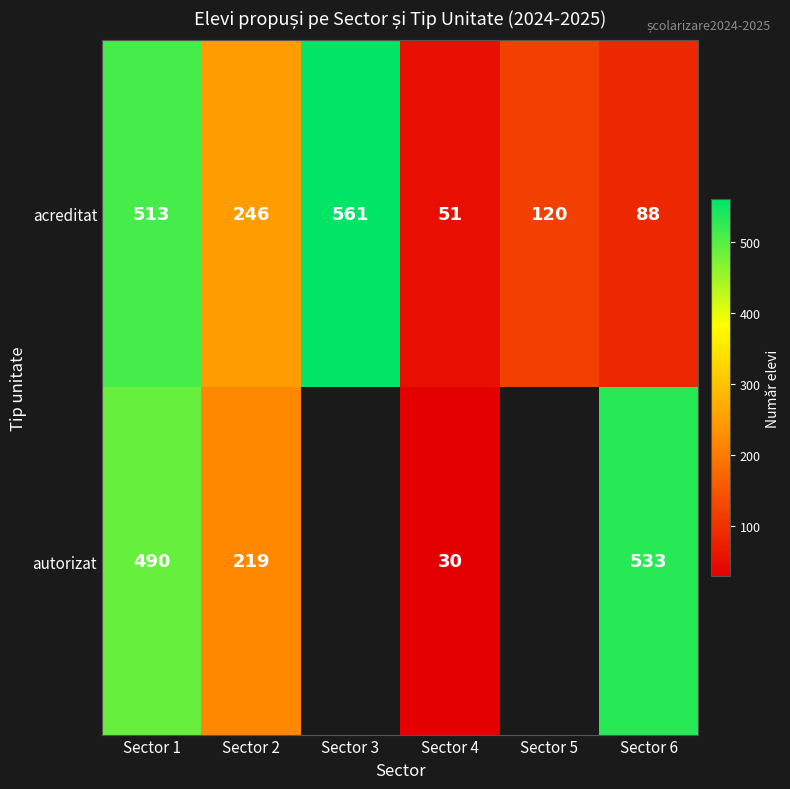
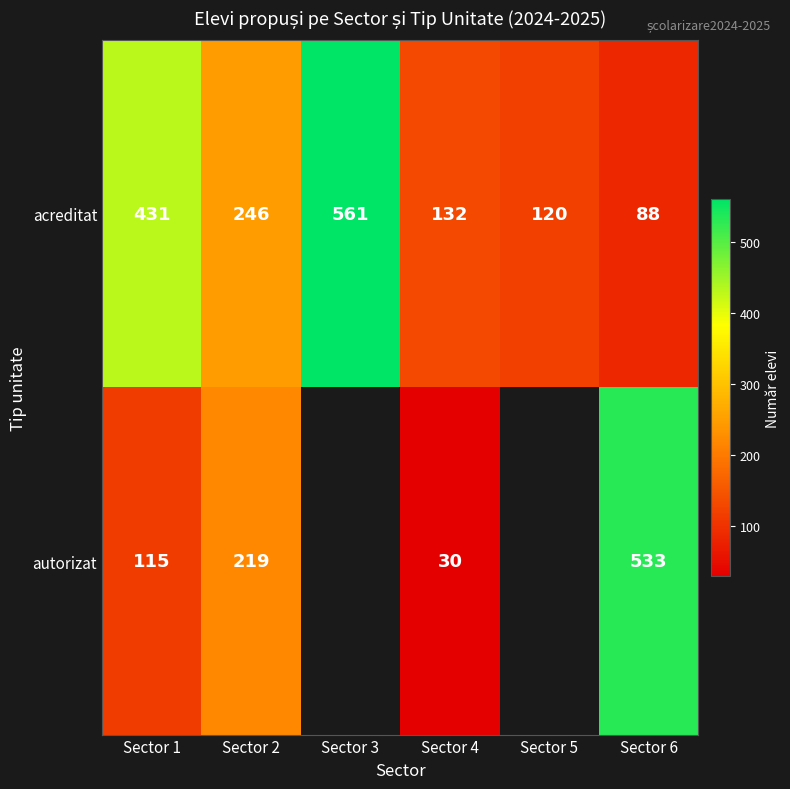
  {
    "acreditat": {
-     "Sector 1": 513,
+     "Sector 1": 431,
      "Sector 2": 246,
      "Sector 3": 561,
-     "Sector 4": 51,
+     "Sector 4": 132,
      "Sector 5": 120,
      "Sector 6": 88
    },
    "autorizat": {
-     "Sector 1": 490,
+     "Sector 1": 115,
      "Sector 2": 219,
      "Sector 4": 30,
      "Sector 6": 533
    }
  }
